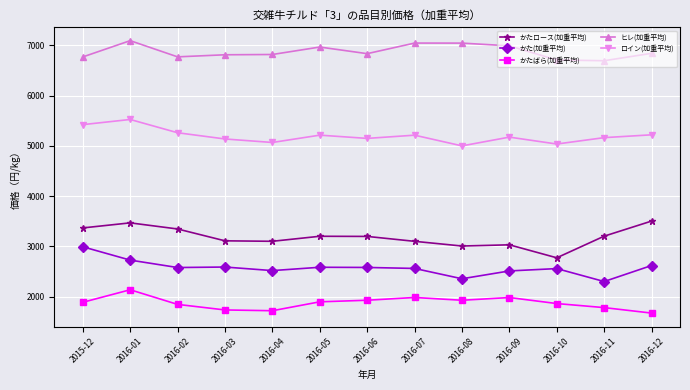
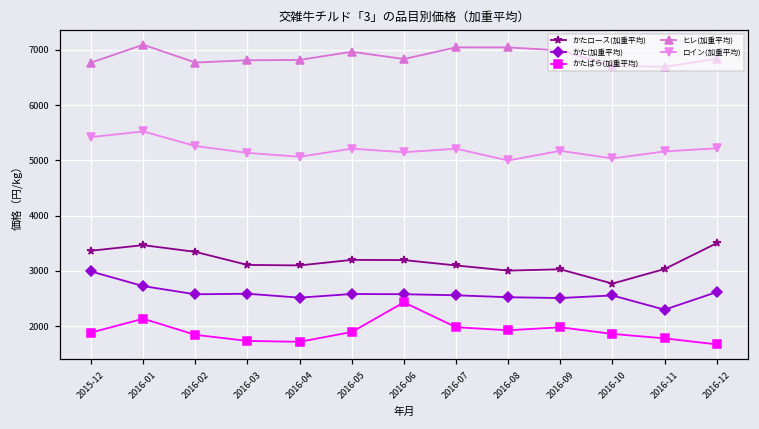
  {
    "かたロース(加重平均)": {
      "2015-12": 3400,
      "2016-01": 3500,
      "2016-02": 3300,
      "2016-03": 3100,
      "2016-04": 3100,
      "2016-05": 3200,
      "2016-06": 3200,
      "2016-07": 3100,
      "2016-08": 3000,
      "2016-09": 3000,
      "2016-10": 2800,
-     "2016-11": 3200,
+     "2016-11": 3000,
      "2016-12": 3500
    },
    "かた(加重平均)": {
      "2015-12": 3000,
      "2016-01": 2700,
      "2016-02": 2600,
      "2016-03": 2600,
      "2016-04": 2500,
      "2016-05": 2600,
      "2016-06": 2600,
      "2016-07": 2600,
-     "2016-08": 2400,
+     "2016-08": 2500,
      "2016-09": 2500,
      "2016-10": 2600,
      "2016-11": 2300,
      "2016-12": 2600
    },
    "かたばら(加重平均)": {
      "2015-12": 1900,
      "2016-01": 2100,
      "2016-02": 1800,
      "2016-03": 1700,
      "2016-04": 1700,
      "2016-05": 1900,
-     "2016-06": 1900,
+     "2016-06": 2400,
      "2016-07": 2000,
      "2016-08": 1900,
      "2016-09": 2000,
      "2016-10": 1900,
      "2016-11": 1800,
      "2016-12": 1700
    }
  }
